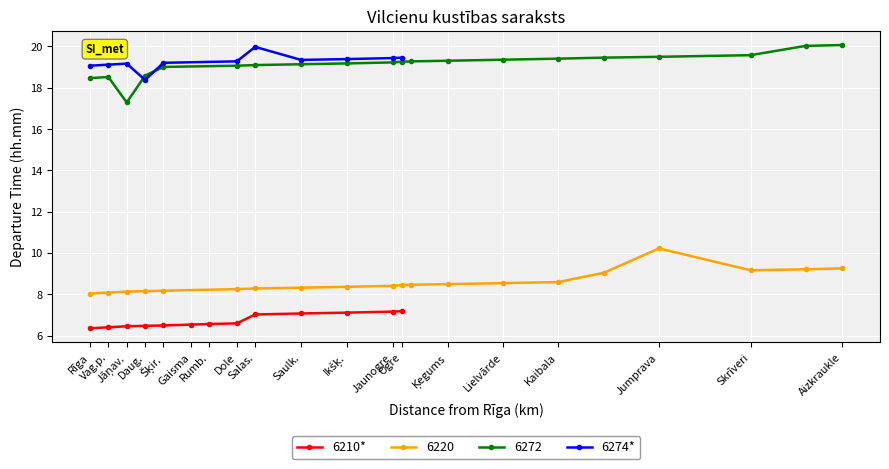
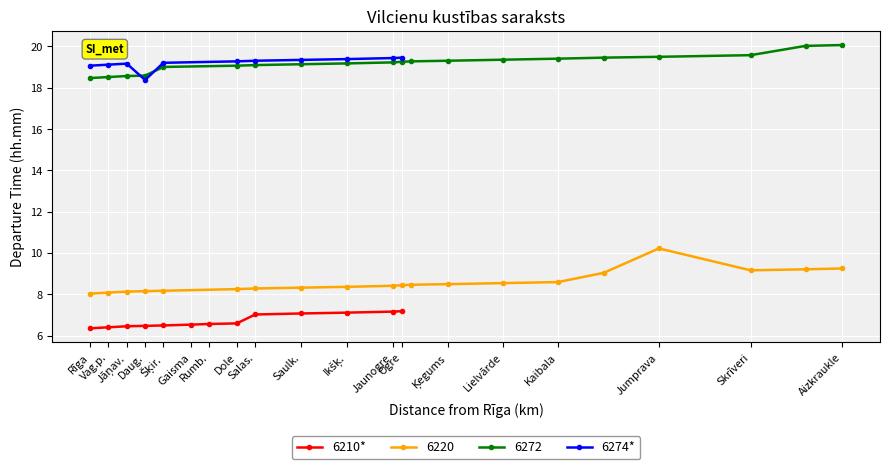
  {
    "6210*": {
      "Rīga": 6.4,
      "Vag.p.": 6.4,
      "Jāņav.": 6.5,
      "Daug.": 6.5,
      "Šķir.": 6.5,
      "Gaisma": 6.5,
      "Rumb.": 6.6,
      "Dole": 6.6,
      "Salas.": 7.0,
      "Saulk.": 7.1,
      "Ikšķ.": 7.1,
      "Jaunogre": 7.2,
      "Ogre": 7.2
    },
    "6220": {
      "Rīga": 8.0,
      "Vag.p.": 8.1,
      "Jāņav.": 8.1,
      "Daug.": 8.2,
      "Šķir.": 8.2,
      "Dole": 8.3,
      "Salas.": 8.3,
      "Saulk.": 8.3,
      "Ikšķ.": 8.4,
      "Jaunogre": 8.4,
      "Ogre": 8.4,
      "Ķegums": 8.5,
      "Lielvārde": 8.5,
      "Kaibala": 8.6,
      "Jumprava": 10.2,
      "Skrīveri": 9.2,
      "Aizkraukle": 9.3
    },
    "6272": {
      "Rīga": 18.5,
      "Vag.p.": 18.5,
-     "Jāņav.": 17.3,
+     "Jāņav.": 18.6,
      "Daug.": 18.6,
      "Šķir.": 19.0,
      "Dole": 19.1,
      "Salas.": 19.1,
      "Saulk.": 19.1,
      "Ikšķ.": 19.2,
      "Jaunogre": 19.2,
      "Ogre": 19.3,
      "Ķegums": 19.3,
      "Lielvārde": 19.4,
      "Kaibala": 19.4,
      "Jumprava": 19.5,
      "Skrīveri": 19.6,
      "Aizkraukle": 20.1
    },
    "6274*": {
      "Rīga": 19.1,
      "Vag.p.": 19.1,
      "Jāņav.": 19.2,
      "Daug.": 18.4,
      "Šķir.": 19.2,
      "Dole": 19.3,
-     "Salas.": 20.0,
+     "Salas.": 19.3,
      "Saulk.": 19.4,
      "Ikšķ.": 19.4,
      "Jaunogre": 19.4,
      "Ogre": 19.5
    }
  }
